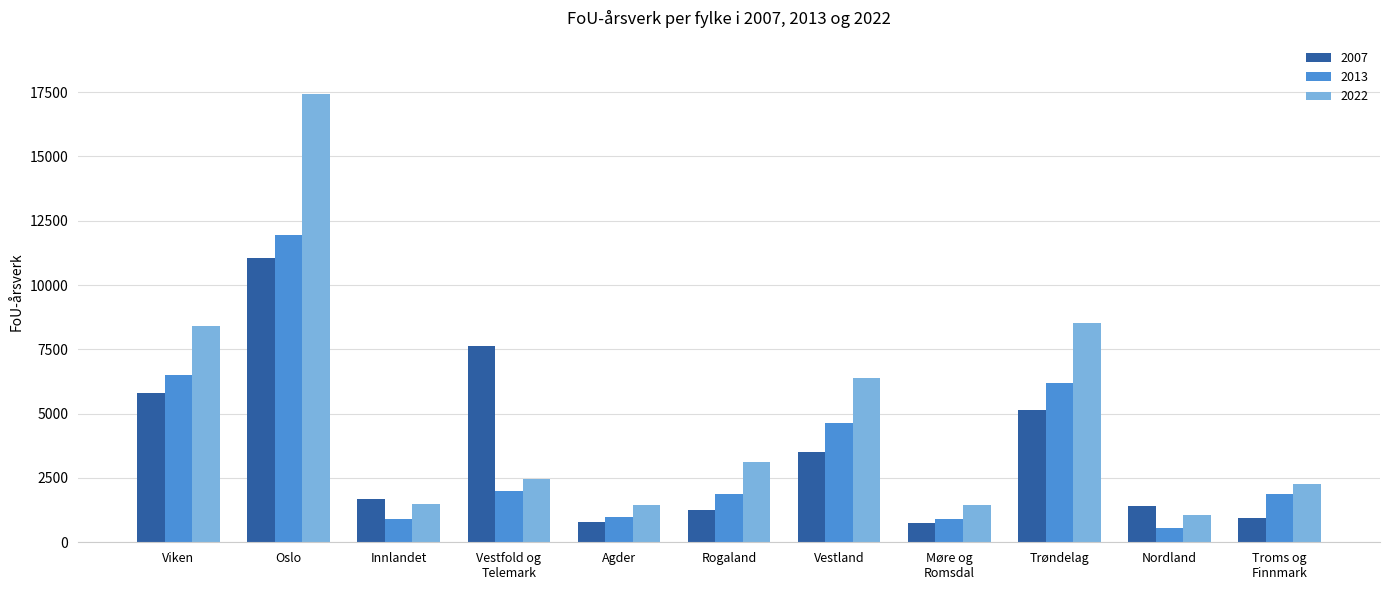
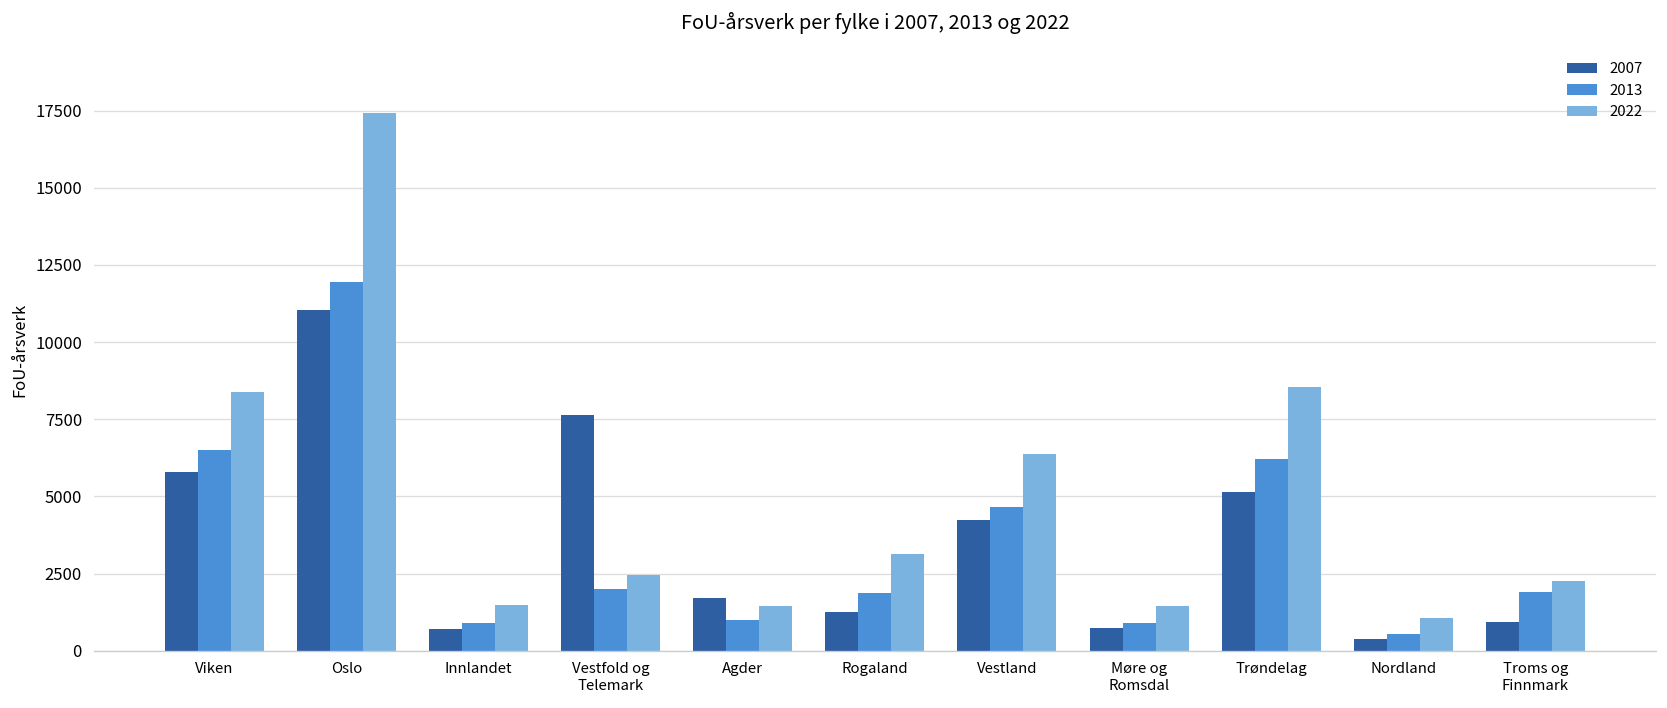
  {
    "2007": {
      "Viken": 5800,
      "Oslo": 11000,
-     "Innlandet": 1700,
+     "Innlandet": 700,
      "Vestfold og Telemark": 7600,
-     "Agder": 800,
+     "Agder": 1700,
      "Rogaland": 1300,
-     "Vestland": 3500,
+     "Vestland": 4200,
      "Møre og Romsdal": 700,
      "Trøndelag": 5100,
-     "Nordland": 1400,
+     "Nordland": 400,
      "Troms og Finnmark": 900
    }
  }
